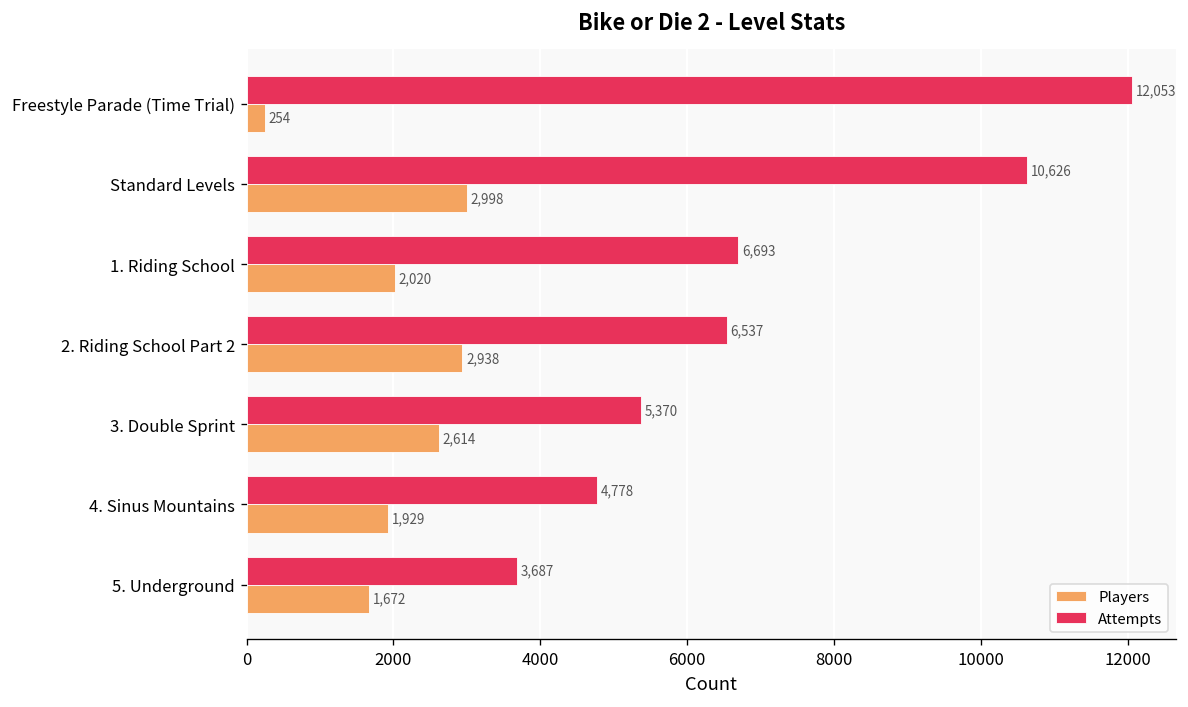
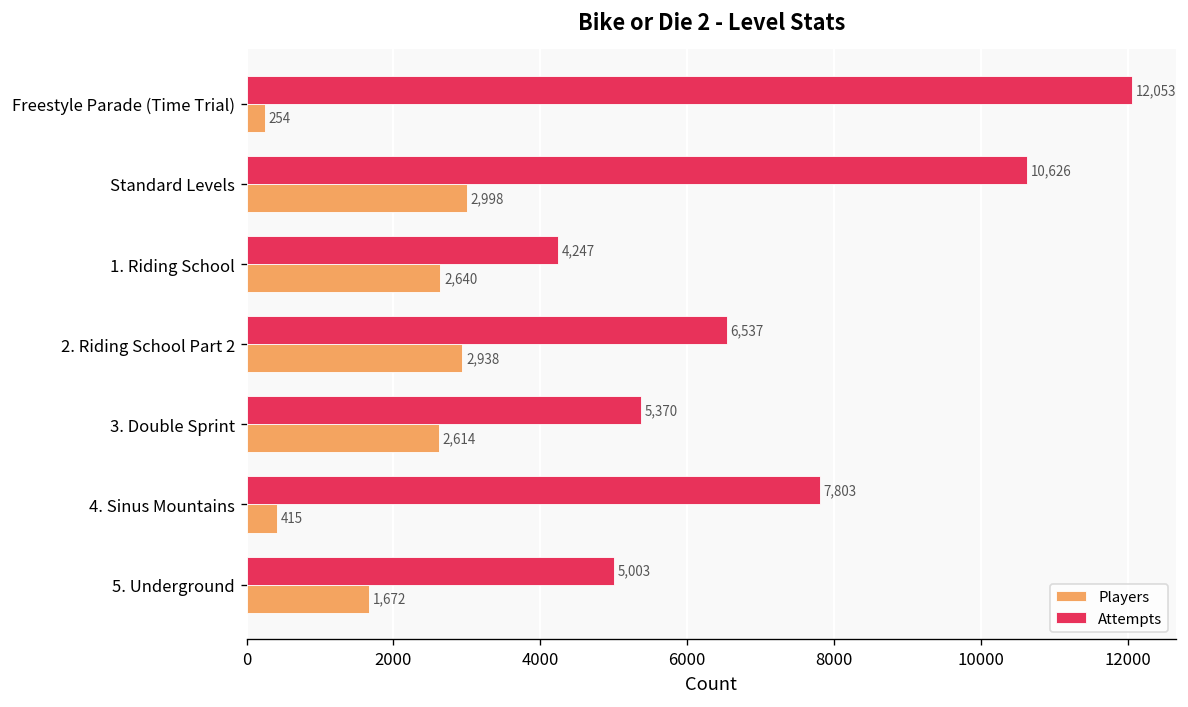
  {
    "Players": {
      "Freestyle Parade (Time Trial)": "254",
      "Standard Levels": "2,998",
-     "1. Riding School": "2,020",
+     "1. Riding School": "2,640",
      "2. Riding School Part 2": "2,938",
      "3. Double Sprint": "2,614",
-     "4. Sinus Mountains": "1,929",
+     "4. Sinus Mountains": "415",
      "5. Underground": "1,672"
    },
    "Attempts": {
      "Freestyle Parade (Time Trial)": "12,053",
      "Standard Levels": "10,626",
-     "1. Riding School": "6,693",
+     "1. Riding School": "4,247",
      "2. Riding School Part 2": "6,537",
      "3. Double Sprint": "5,370",
-     "4. Sinus Mountains": "4,778",
-     "5. Underground": "3,687"
+     "4. Sinus Mountains": "7,803",
+     "5. Underground": "5,003"
    }
  }
